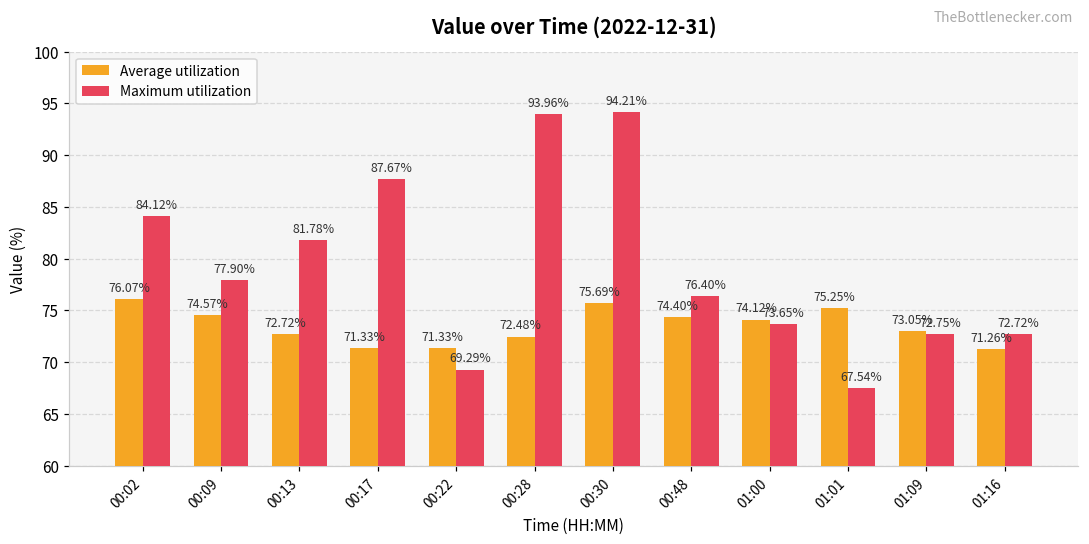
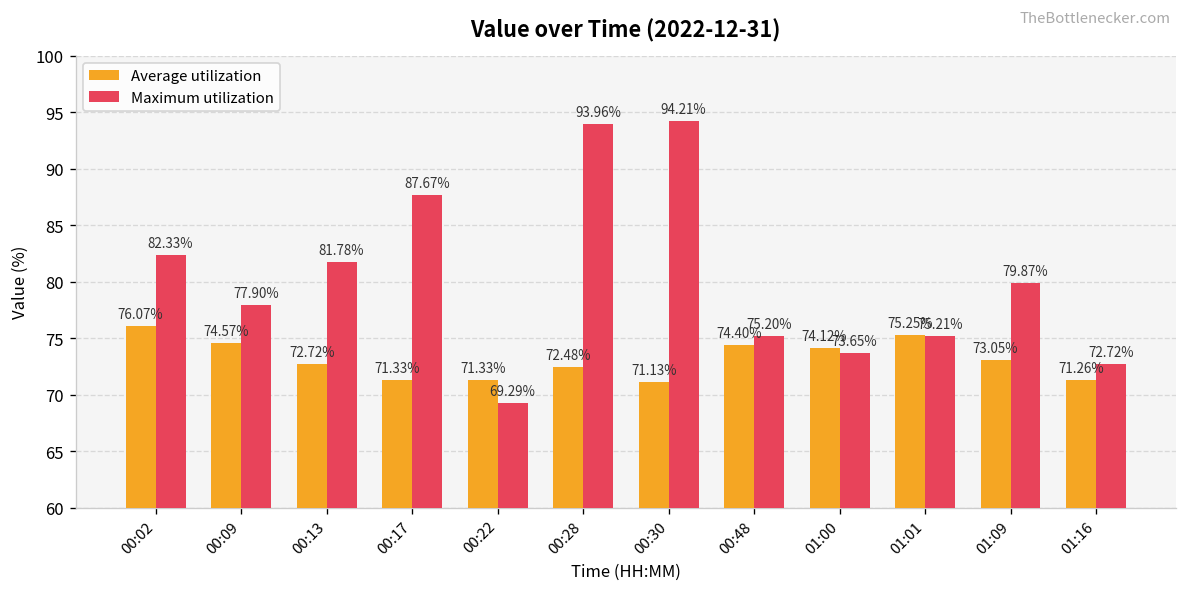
  {
    "Average utilization": {
      "00:02": "76.07%",
      "00:09": "74.57%",
      "00:13": "72.72%",
      "00:17": "71.33%",
      "00:22": "71.33%",
      "00:28": "72.48%",
-     "00:30": "75.69%",
+     "00:30": "71.13%",
      "00:48": "74.40%",
      "01:01": "75.25%",
      "01:16": "71.26%"
    },
    "Maximum utilization": {
-     "00:02": "84.12%",
+     "00:02": "82.33%",
      "00:09": "77.90%",
      "00:13": "81.78%",
      "00:17": "87.67%",
      "00:22": "69.29%",
      "00:28": "93.96%",
      "00:30": "94.21%",
-     "00:48": "76.40%",
-     "01:01": "67.54%",
-     "01:09": "72.75%",
+     "00:48": "75.20%",
+     "01:01": "75.21%",
+     "01:09": "79.87%",
      "01:16": "72.72%"
    }
  }
